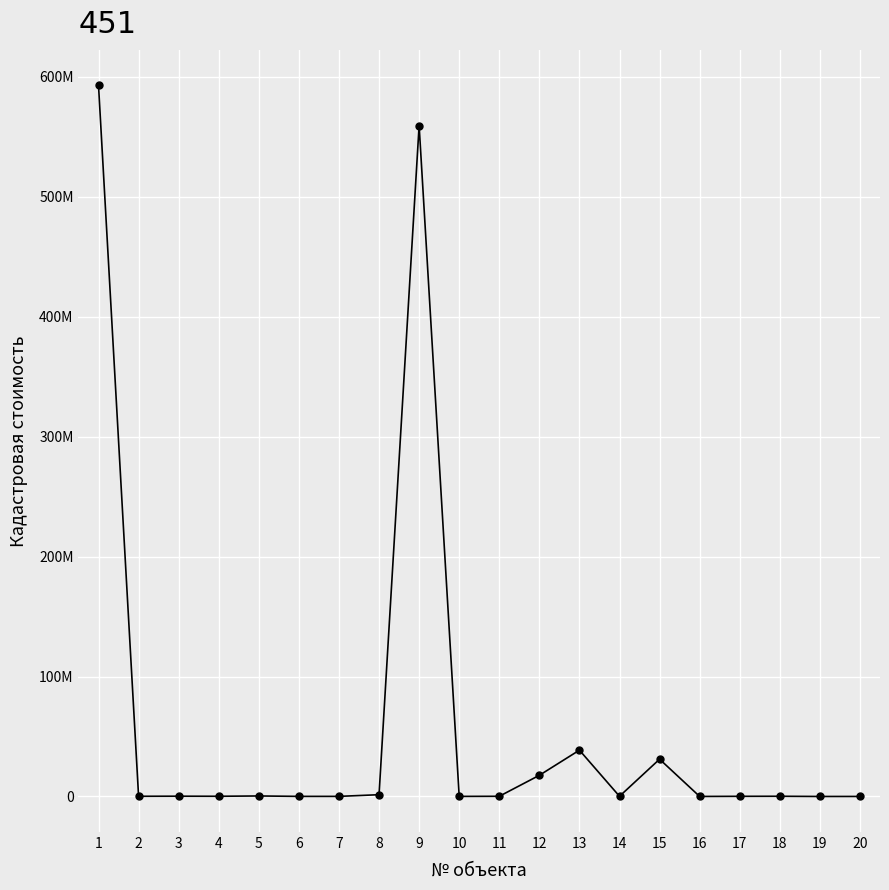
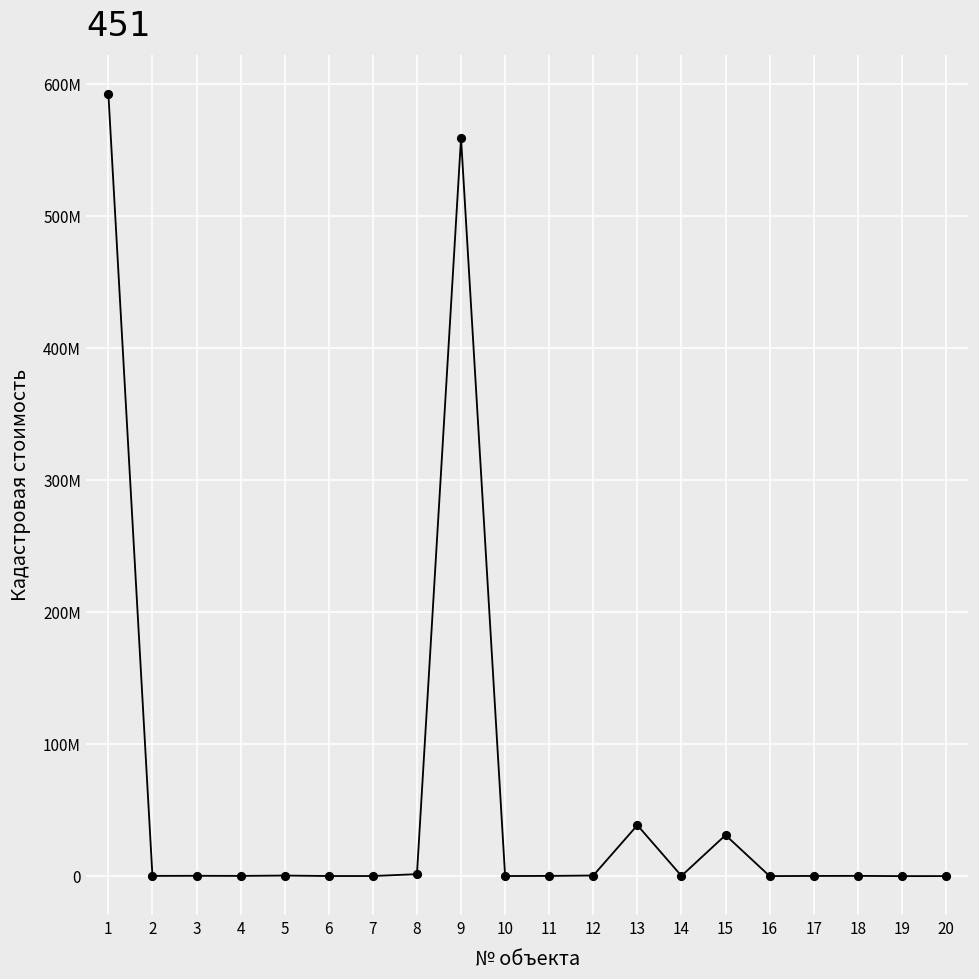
  {
    "1": 593000000,
    "2": 0,
    "3": 0,
    "4": 0,
    "5": 0,
    "6": 0,
    "7": 0,
    "8": 1000000,
    "9": 559000000,
    "10": 0,
    "11": 0,
-   "12": 18000000,
+   "12": 0,
    "13": 39000000,
    "14": 0,
    "15": 31000000,
    "16": 0,
    "17": 0,
    "18": 0,
    "19": 0,
    "20": 0
  }
